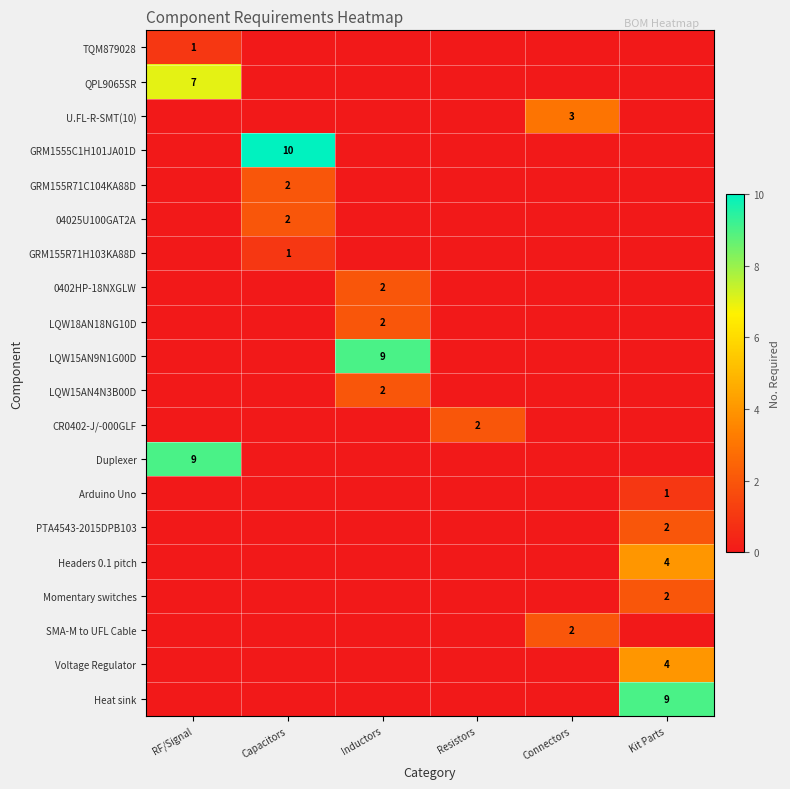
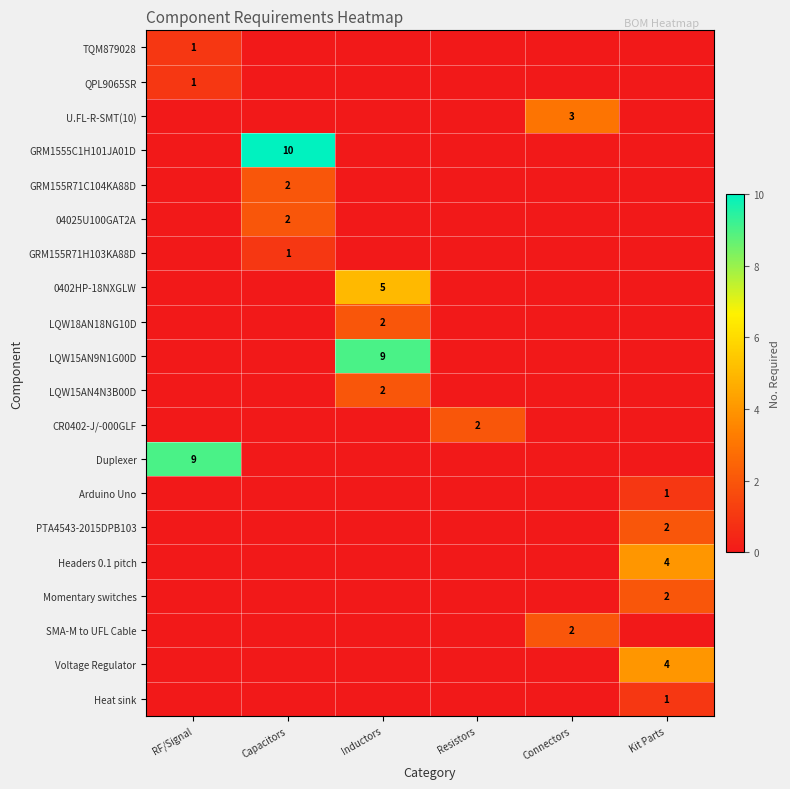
  {
    "TQM879028": {
      "RF/Signal": 1
    },
    "QPL9065SR": {
-     "RF/Signal": 7
+     "RF/Signal": 1
    },
    "U.FL-R-SMT(10)": {
      "Connectors": 3
    },
    "GRM1555C1H101JA01D": {
      "Capacitors": 10
    },
    "GRM155R71C104KA88D": {
      "Capacitors": 2
    },
    "04025U100GAT2A": {
      "Capacitors": 2
    },
    "GRM155R71H103KA88D": {
      "Capacitors": 1
    },
    "0402HP-18NXGLW": {
-     "Inductors": 2
+     "Inductors": 5
    },
    "LQW18AN18NG10D": {
      "Inductors": 2
    },
    "LQW15AN9N1G00D": {
      "Inductors": 9
    },
    "LQW15AN4N3B00D": {
      "Inductors": 2
    },
    "CR0402-J/-000GLF": {
      "Resistors": 2
    },
    "Duplexer": {
      "RF/Signal": 9
    },
    "Arduino Uno": {
      "Kit Parts": 1
    },
    "PTA4543-2015DPB103": {
      "Kit Parts": 2
    },
    "Headers 0.1 pitch": {
      "Kit Parts": 4
    },
    "Momentary switches": {
      "Kit Parts": 2
    },
    "SMA-M to UFL Cable": {
      "Connectors": 2
    },
    "Voltage Regulator": {
      "Kit Parts": 4
    },
    "Heat sink": {
-     "Kit Parts": 9
+     "Kit Parts": 1
    }
  }
